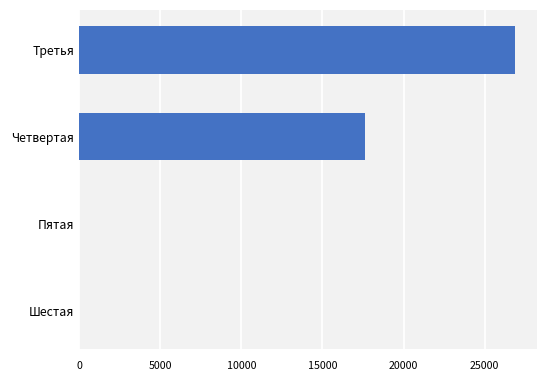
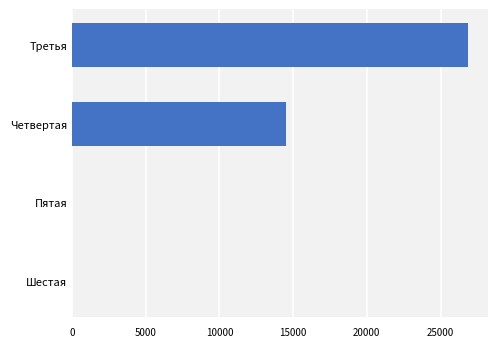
  {
    "Третья": 26900,
-   "Четвертая": 17600,
+   "Четвертая": 14500,
    "Пятая": 0,
    "Шестая": 0
  }
